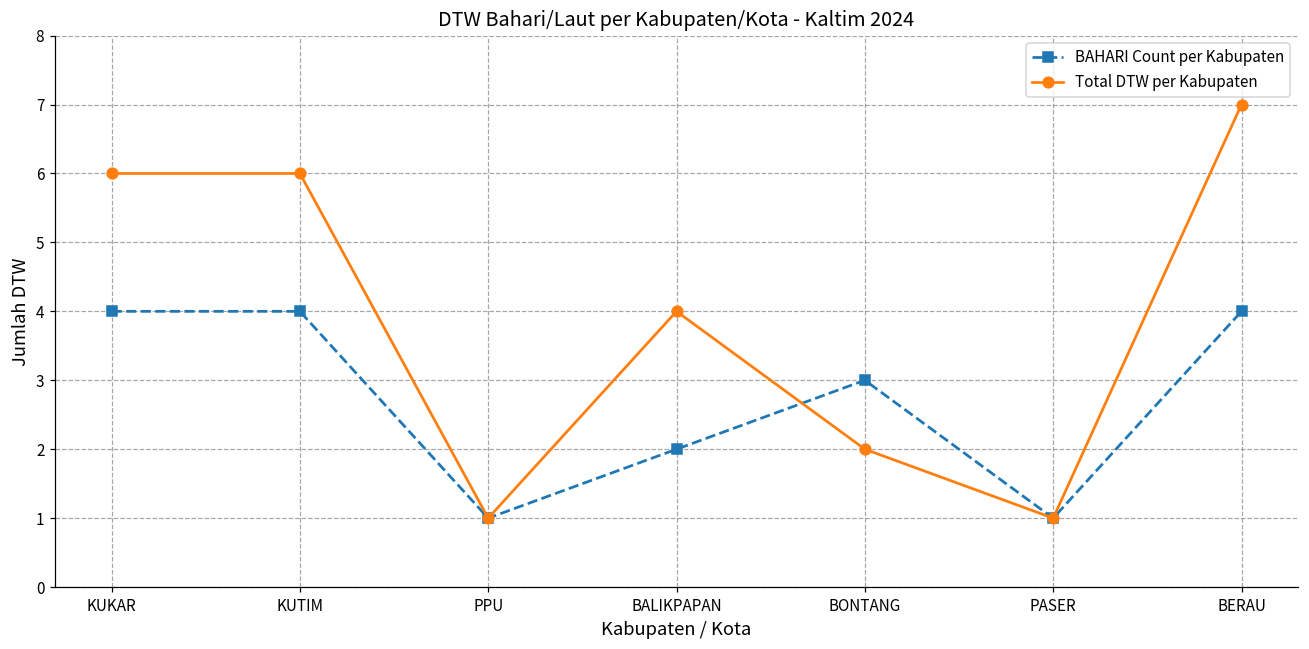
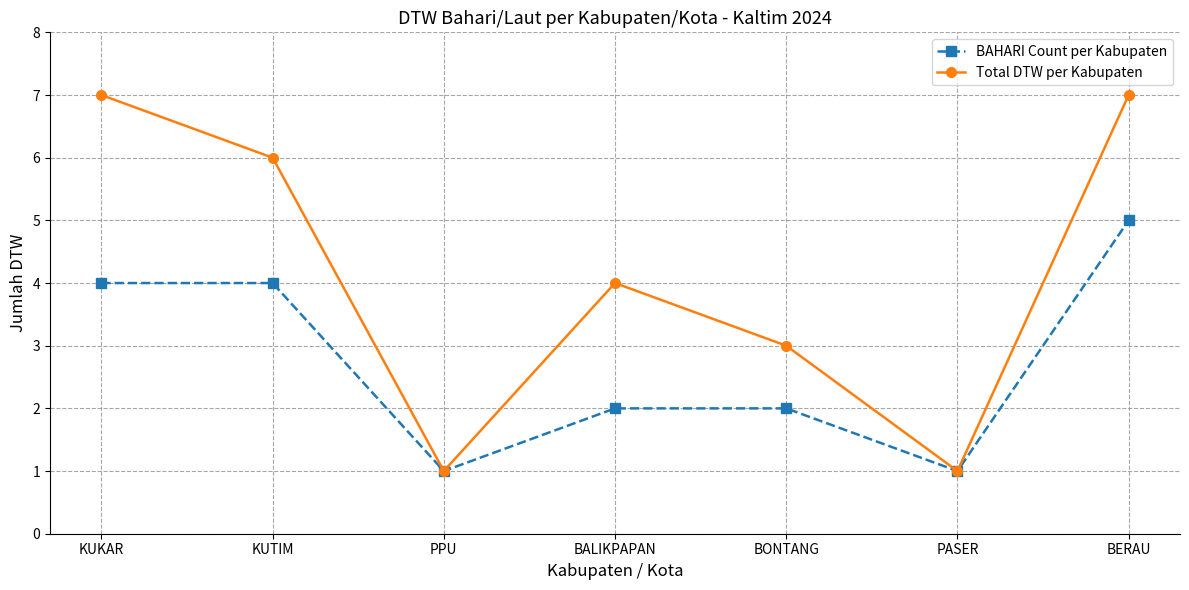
  {
    "BAHARI Count per Kabupaten": {
      "KUKAR": 4,
      "KUTIM": 4,
      "BALIKPAPAN": 2,
-     "BONTANG": 3,
-     "BERAU": 4
+     "BONTANG": 2,
+     "BERAU": 5
    },
    "Total DTW per Kabupaten": {
-     "KUKAR": 6,
+     "KUKAR": 7,
      "KUTIM": 6,
      "BALIKPAPAN": 4,
-     "BONTANG": 2,
+     "BONTANG": 3,
      "BERAU": 7
    }
  }
